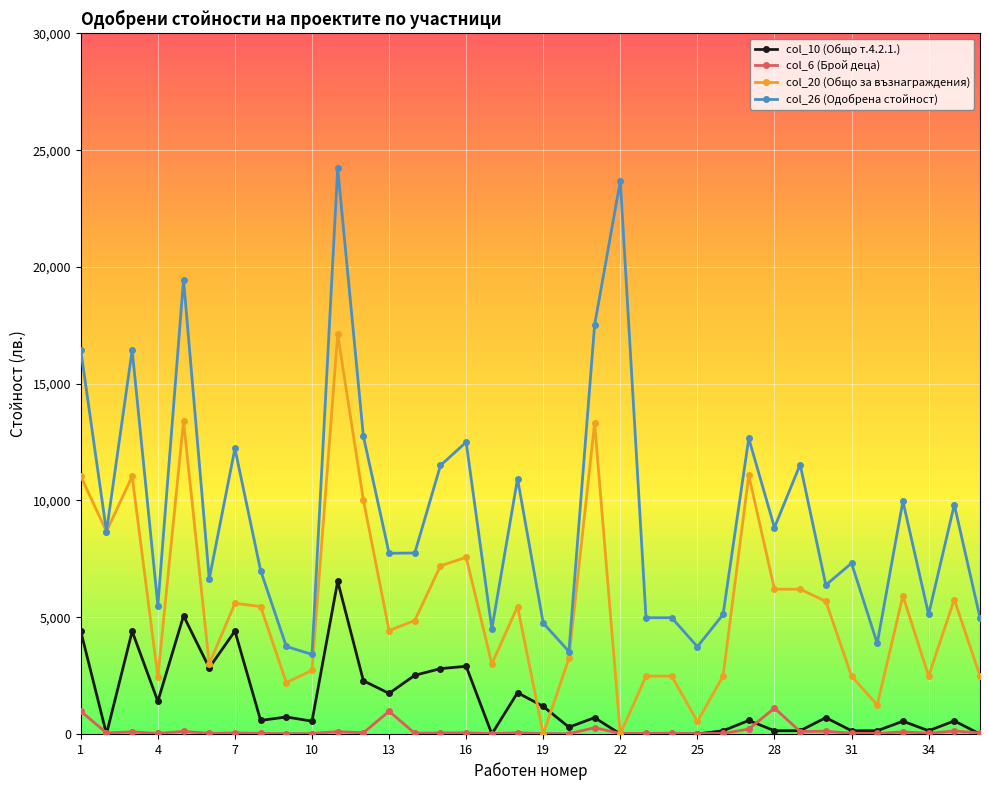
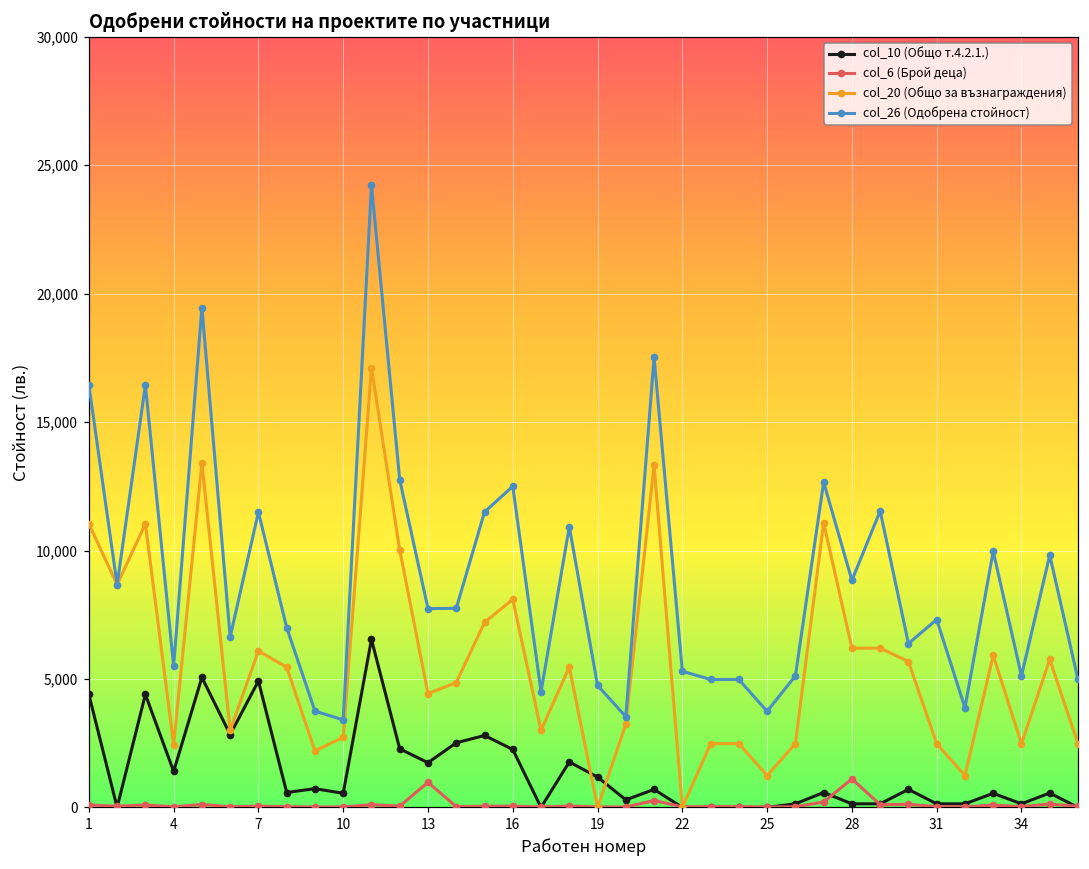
  {
    "col_10 (Общо т.4.2.1.)": {
      "1": "4,400",
      "4": "1,400",
-     "7": "4,400",
+     "7": "4,900",
      "10": "600",
      "13": "1,700",
-     "16": "2,900",
+     "16": "2,300",
      "19": "1,200",
      "28": "100",
      "31": "100",
      "34": "100"
    },
    "col_6 (Брой деца)": {
-     "1": "1,000",
+     "1": "100",
      "4": "0",
      "7": "0",
      "10": "0",
      "13": "1,000",
      "16": "100",
      "28": "1,100",
      "31": "0",
      "34": "0"
    },
    "col_20 (Общо за възнаграждения)": {
      "1": "11,000",
      "4": "2,400",
-     "7": "5,600",
+     "7": "6,100",
      "10": "2,700",
      "13": "4,400",
-     "16": "7,600",
-     "25": "500",
+     "16": "8,100",
+     "25": "1,200",
      "28": "6,200",
      "31": "2,500",
      "34": "2,500"
    },
    "col_26 (Одобрена стойност)": {
      "1": "16,400",
      "4": "5,500",
-     "7": "12,200",
+     "7": "11,500",
      "10": "3,400",
      "13": "7,700",
      "16": "12,500",
      "19": "4,800",
-     "22": "23,700",
+     "22": "5,300",
      "25": "3,700",
      "28": "8,800",
      "31": "7,300",
      "34": "5,100"
    }
  }
